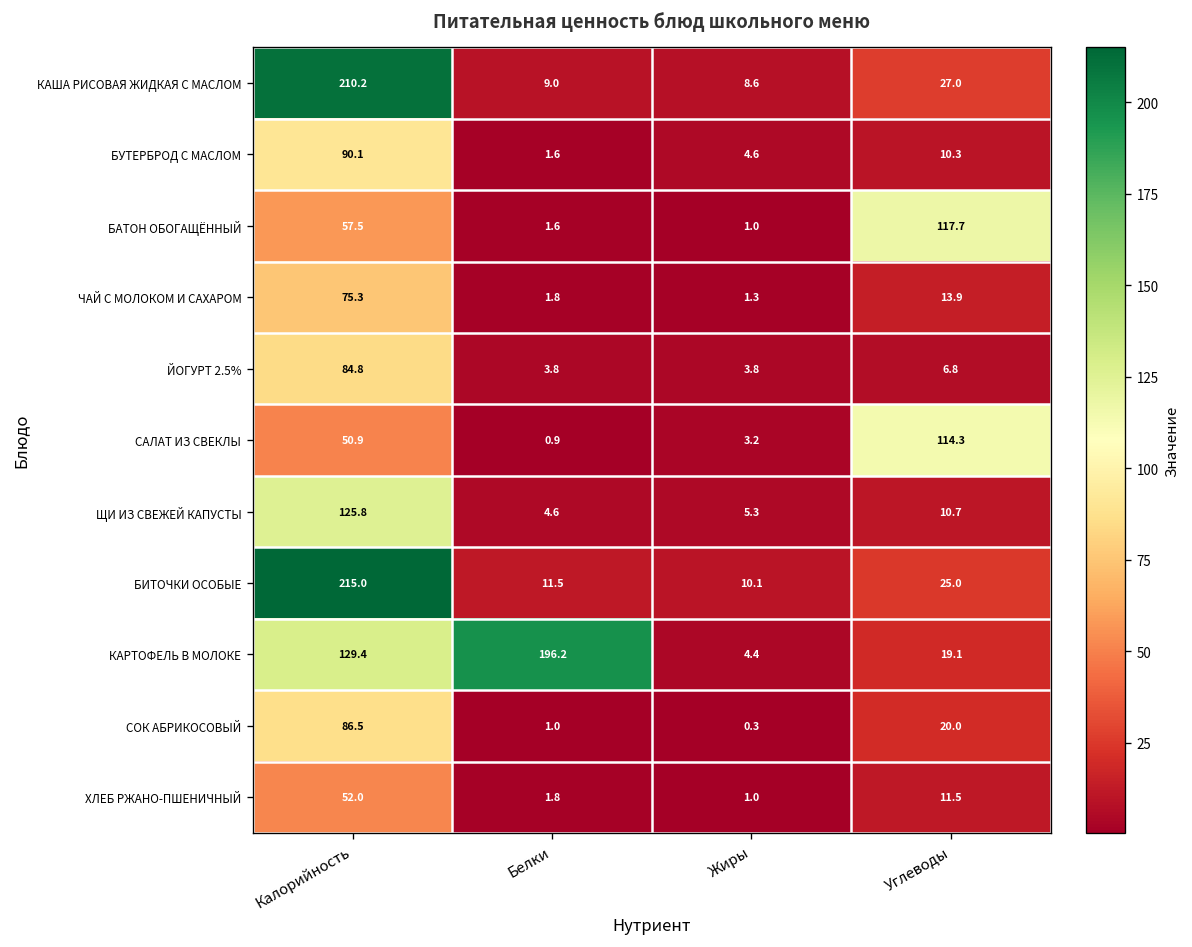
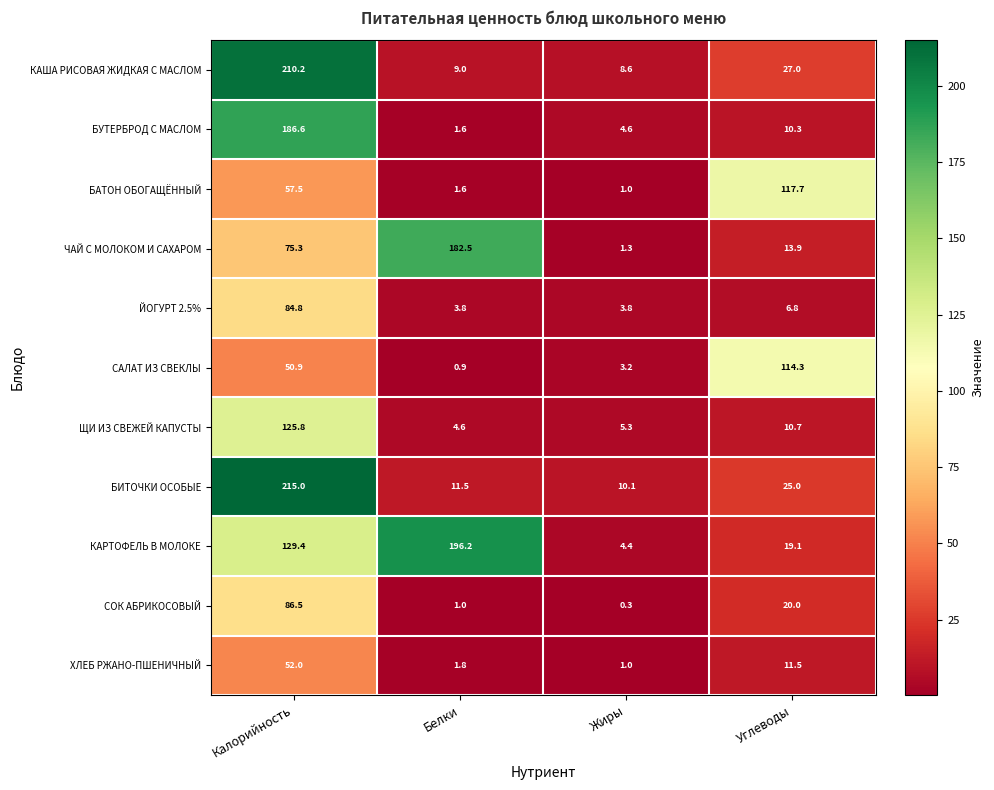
  {
    "КАША РИСОВАЯ ЖИДКАЯ С МАСЛОМ": {
      "Калорийность": 210.2,
      "Белки": 9.0,
      "Жиры": 8.6,
      "Углеводы": 27.0
    },
    "БУТЕРБРОД С МАСЛОМ": {
-     "Калорийность": 90.1,
+     "Калорийность": 186.6,
      "Белки": 1.6,
      "Жиры": 4.6,
      "Углеводы": 10.3
    },
    "БАТОН ОБОГАЩЁННЫЙ": {
      "Калорийность": 57.5,
      "Белки": 1.6,
      "Жиры": 1.0,
      "Углеводы": 117.7
    },
    "ЧАЙ С МОЛОКОМ И САХАРОМ": {
      "Калорийность": 75.3,
-     "Белки": 1.8,
+     "Белки": 182.5,
      "Жиры": 1.3,
      "Углеводы": 13.9
    },
    "ЙОГУРТ 2.5%": {
      "Калорийность": 84.8,
      "Белки": 3.8,
      "Жиры": 3.8,
      "Углеводы": 6.8
    },
    "САЛАТ ИЗ СВЕКЛЫ": {
      "Калорийность": 50.9,
      "Белки": 0.9,
      "Жиры": 3.2,
      "Углеводы": 114.3
    },
    "ЩИ ИЗ СВЕЖЕЙ КАПУСТЫ": {
      "Калорийность": 125.8,
      "Белки": 4.6,
      "Жиры": 5.3,
      "Углеводы": 10.7
    },
    "БИТОЧКИ ОСОБЫЕ": {
      "Калорийность": 215.0,
      "Белки": 11.5,
      "Жиры": 10.1,
      "Углеводы": 25.0
    },
    "КАРТОФЕЛЬ В МОЛОКЕ": {
      "Калорийность": 129.4,
      "Белки": 196.2,
      "Жиры": 4.4,
      "Углеводы": 19.1
    },
    "СОК АБРИКОСОВЫЙ": {
      "Калорийность": 86.5,
      "Белки": 1.0,
      "Жиры": 0.3,
      "Углеводы": 20.0
    },
    "ХЛЕБ РЖАНО-ПШЕНИЧНЫЙ": {
      "Калорийность": 52.0,
      "Белки": 1.8,
      "Жиры": 1.0,
      "Углеводы": 11.5
    }
  }
